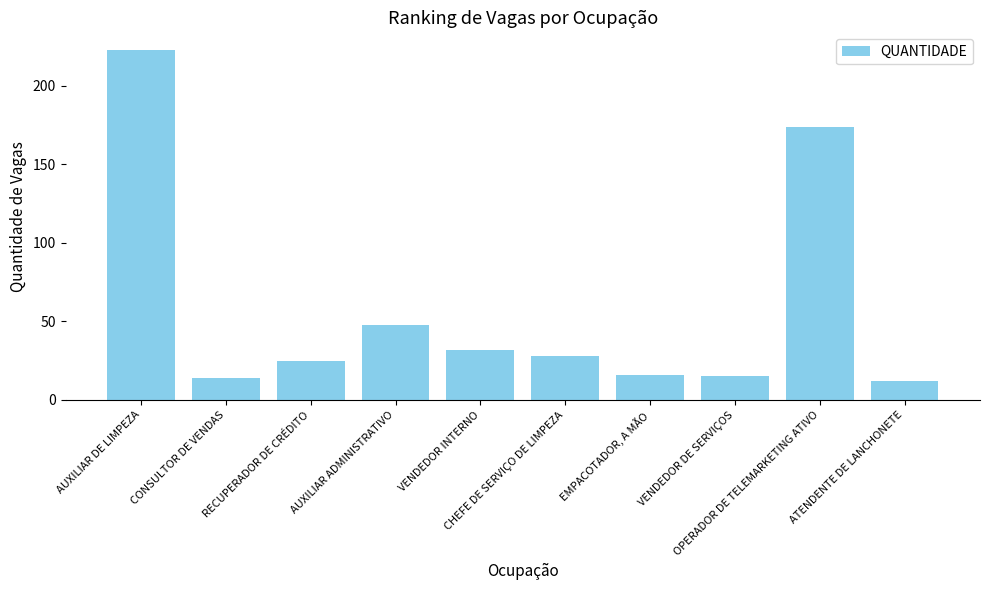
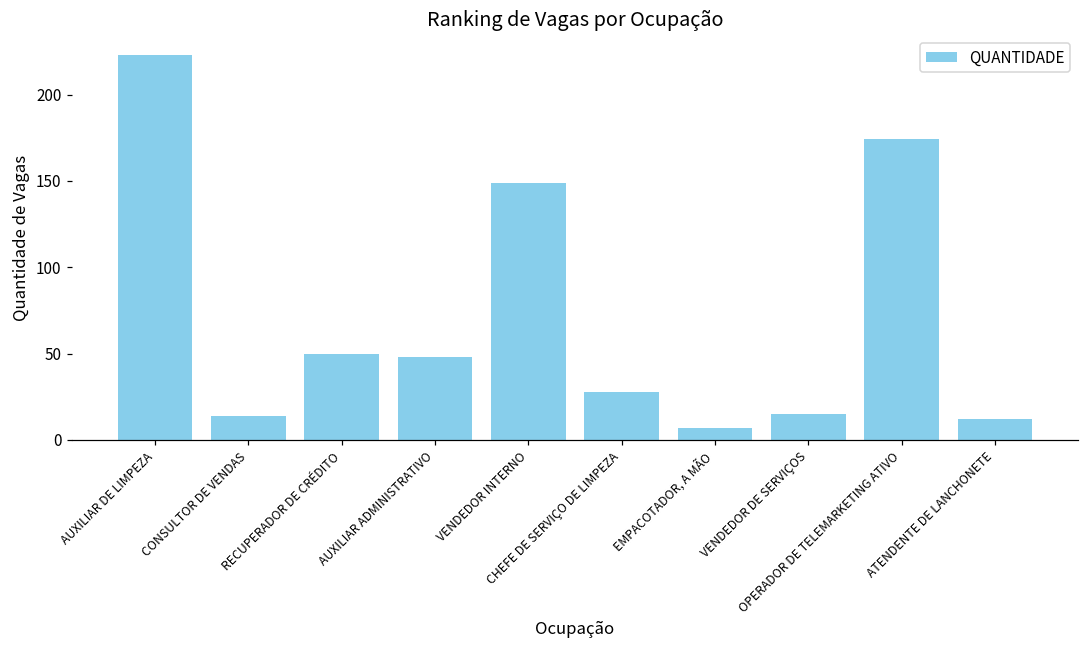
  {
    "AUXILIAR DE LIMPEZA": 223,
    "CONSULTOR DE VENDAS": 14,
-   "RECUPERADOR DE CRÉDITO": 25,
+   "RECUPERADOR DE CRÉDITO": 50,
    "AUXILIAR ADMINISTRATIVO": 48,
-   "VENDEDOR INTERNO": 32,
+   "VENDEDOR INTERNO": 149,
    "CHEFE DE SERVIÇO DE LIMPEZA": 28,
-   "EMPACOTADOR, A MÃO": 16,
+   "EMPACOTADOR, A MÃO": 7,
    "VENDEDOR DE SERVIÇOS": 15,
    "OPERADOR DE TELEMARKETING ATIVO": 174,
    "ATENDENTE DE LANCHONETE": 12
  }
